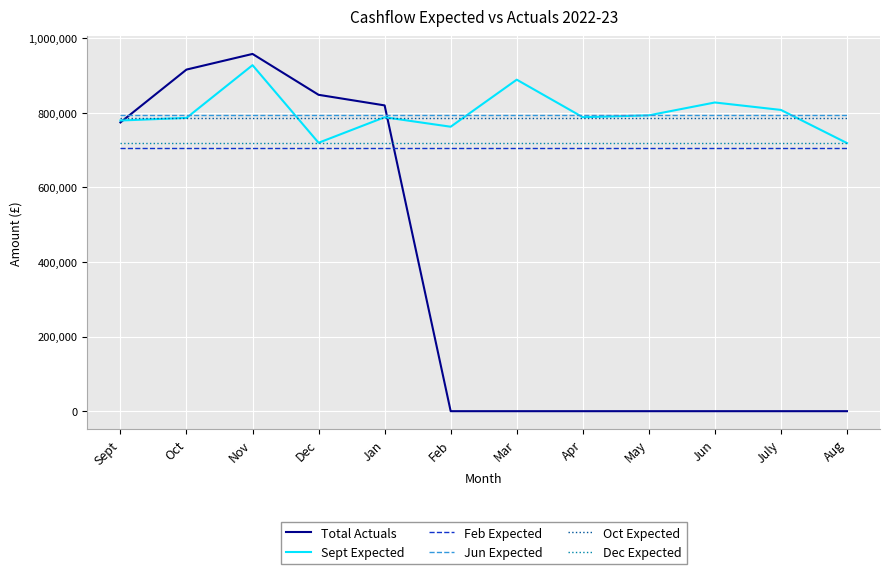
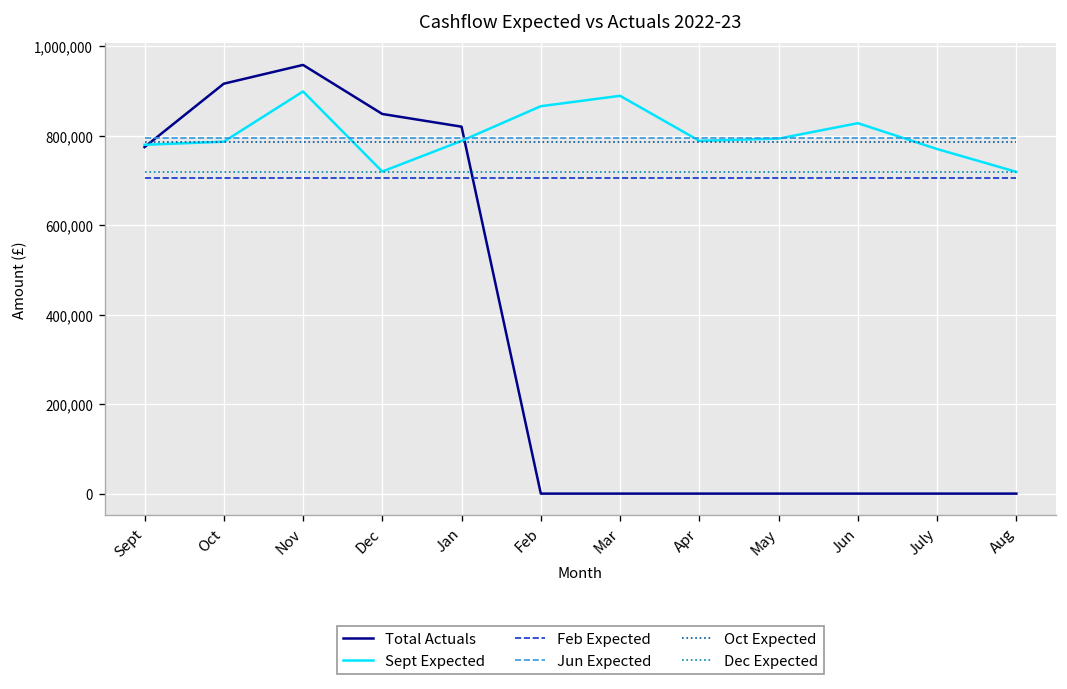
  {
    "Total Actuals": {
      "Oct": "920,000",
      "Nov": "960,000",
      "Dec": "850,000",
      "Jan": "820,000",
      "Feb": "0",
      "Mar": "0",
      "Apr": "0",
      "May": "0",
      "Jun": "0",
      "July": "0",
      "Aug": "0"
    },
    "Sept Expected": {
-     "Nov": "930,000",
-     "Feb": "760,000",
+     "Nov": "900,000",
+     "Feb": "870,000",
      "Mar": "890,000",
      "Jun": "830,000",
-     "July": "810,000"
+     "July": "770,000"
    },
    "Feb Expected": {
      "Sept": "710,000",
      "Oct": "710,000",
      "Nov": "710,000",
      "Dec": "710,000",
      "Jan": "710,000",
      "Feb": "710,000",
      "Mar": "710,000",
      "Apr": "710,000",
      "May": "710,000",
      "Jun": "710,000",
      "July": "710,000",
      "Aug": "710,000"
    },
    "Jun Expected": {
      "Sept": "790,000",
      "Oct": "790,000",
      "Nov": "790,000",
      "Dec": "790,000",
      "Feb": "790,000",
      "Mar": "790,000",
      "Jun": "790,000",
      "July": "790,000",
      "Aug": "790,000"
    }
  }
